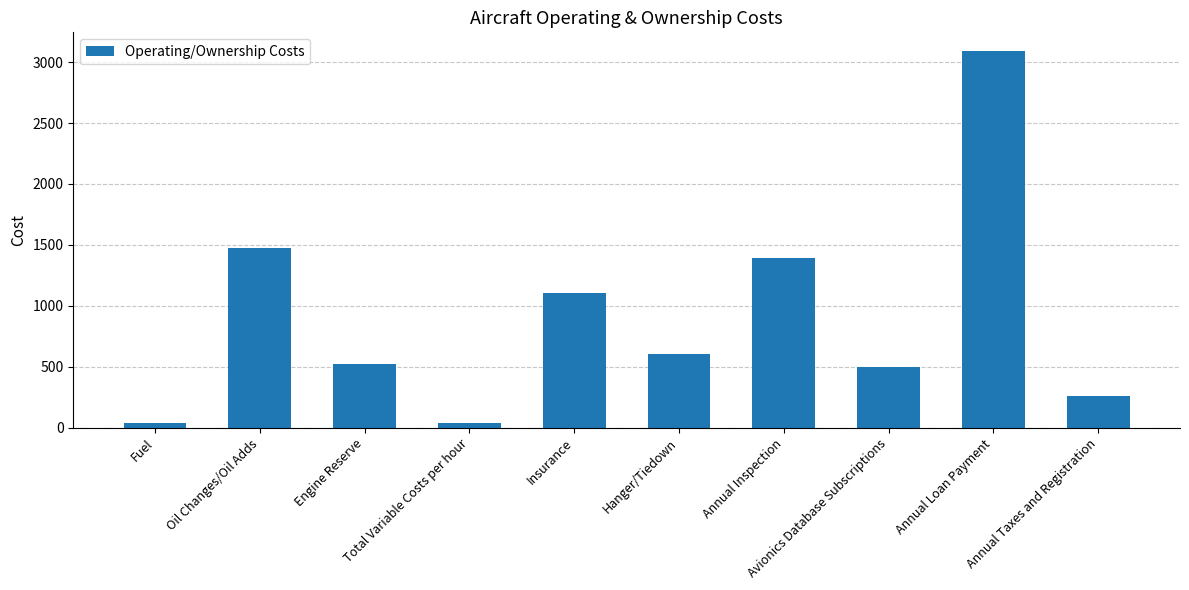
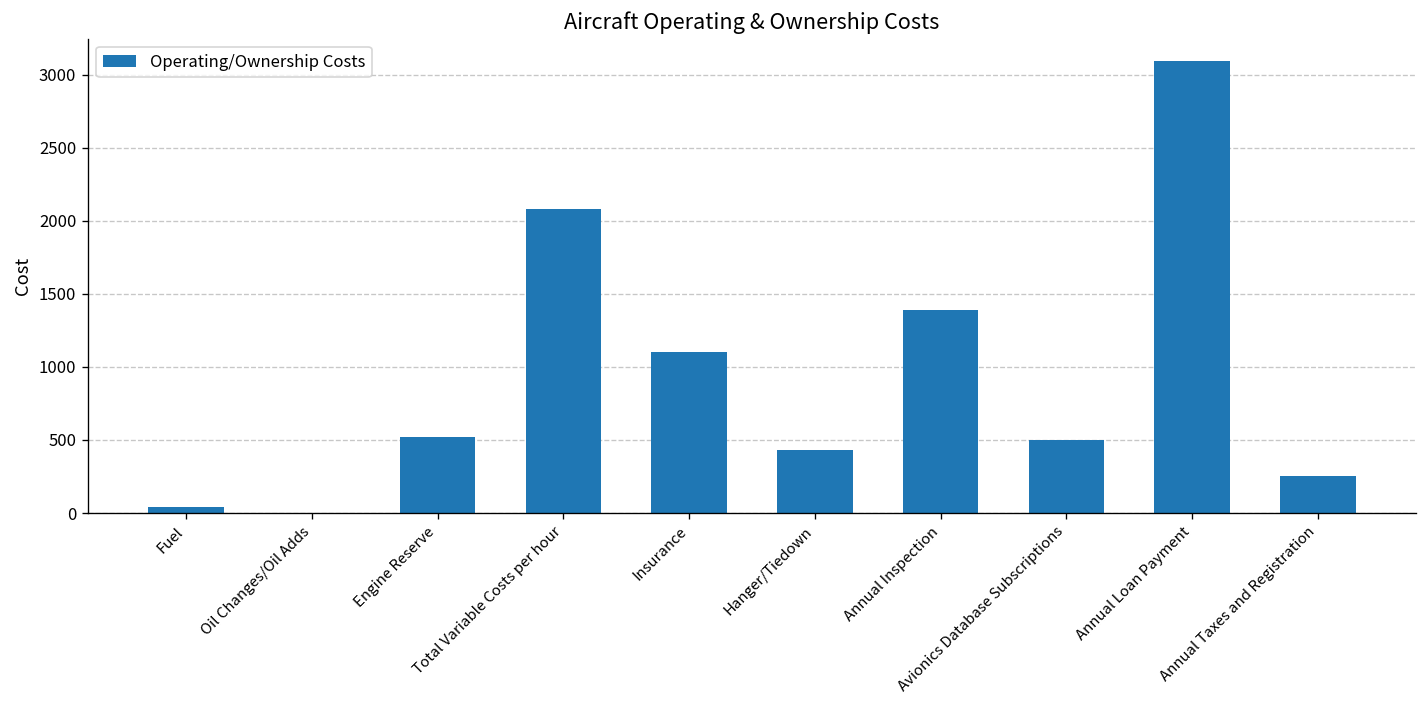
  {
    "Fuel": 40,
-   "Oil Changes/Oil Adds": 1480,
+   "Oil Changes/Oil Adds": 0,
    "Engine Reserve": 520,
-   "Total Variable Costs per hour": 40,
+   "Total Variable Costs per hour": 2080,
    "Insurance": 1110,
-   "Hanger/Tiedown": 600,
+   "Hanger/Tiedown": 430,
    "Annual Inspection": 1390,
    "Avionics Database Subscriptions": 500,
    "Annual Loan Payment": 3090,
    "Annual Taxes and Registration": 260
  }
